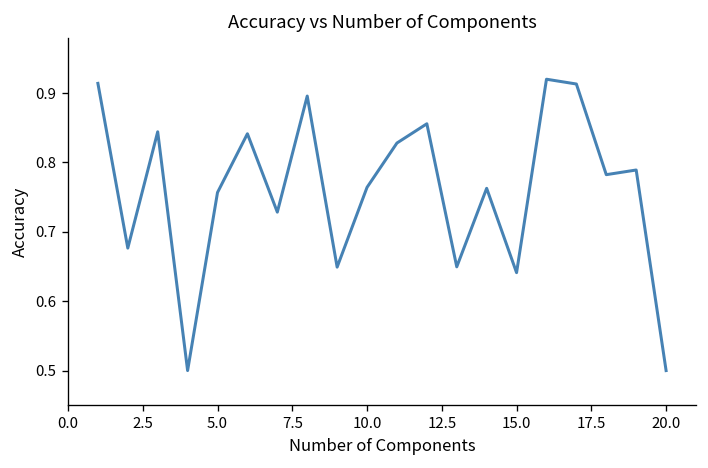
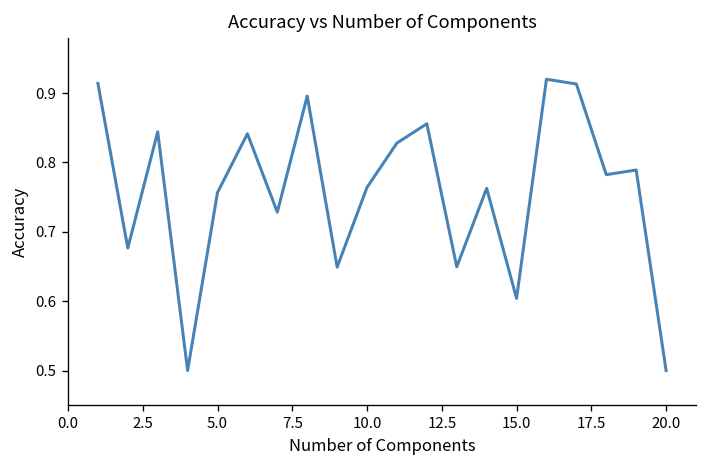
  {
    "5.0": 0.76,
    "10.0": 0.76,
-   "15.0": 0.64,
+   "15.0": 0.60,
    "20.0": 0.50
  }
